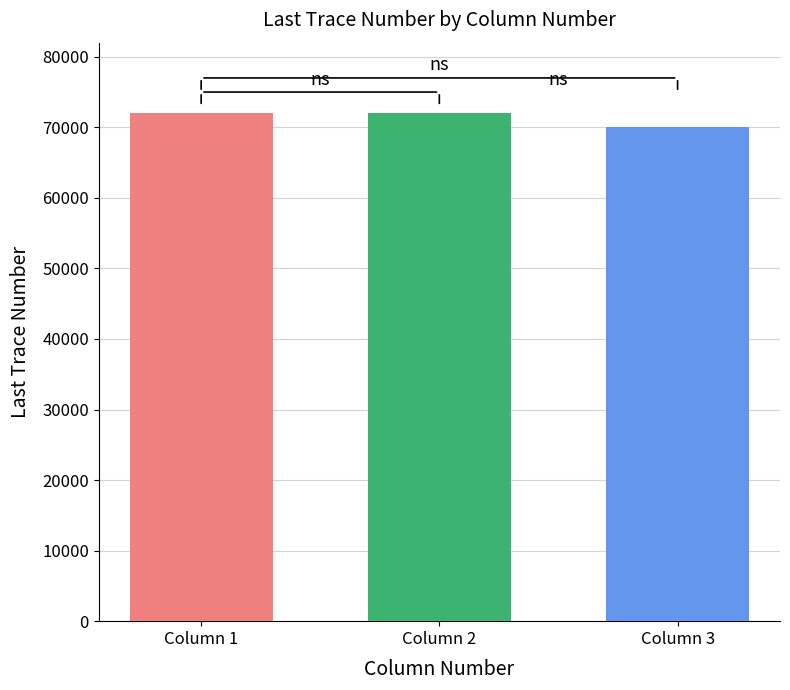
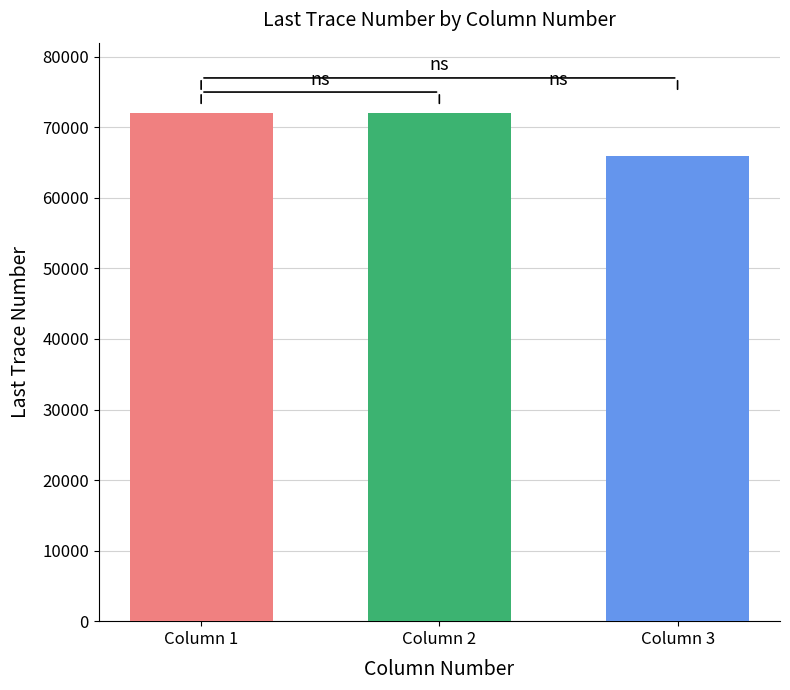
  {
    "Column 1": 72000,
    "Column 2": 72000,
-   "Column 3": 70000
+   "Column 3": 66000
  }
